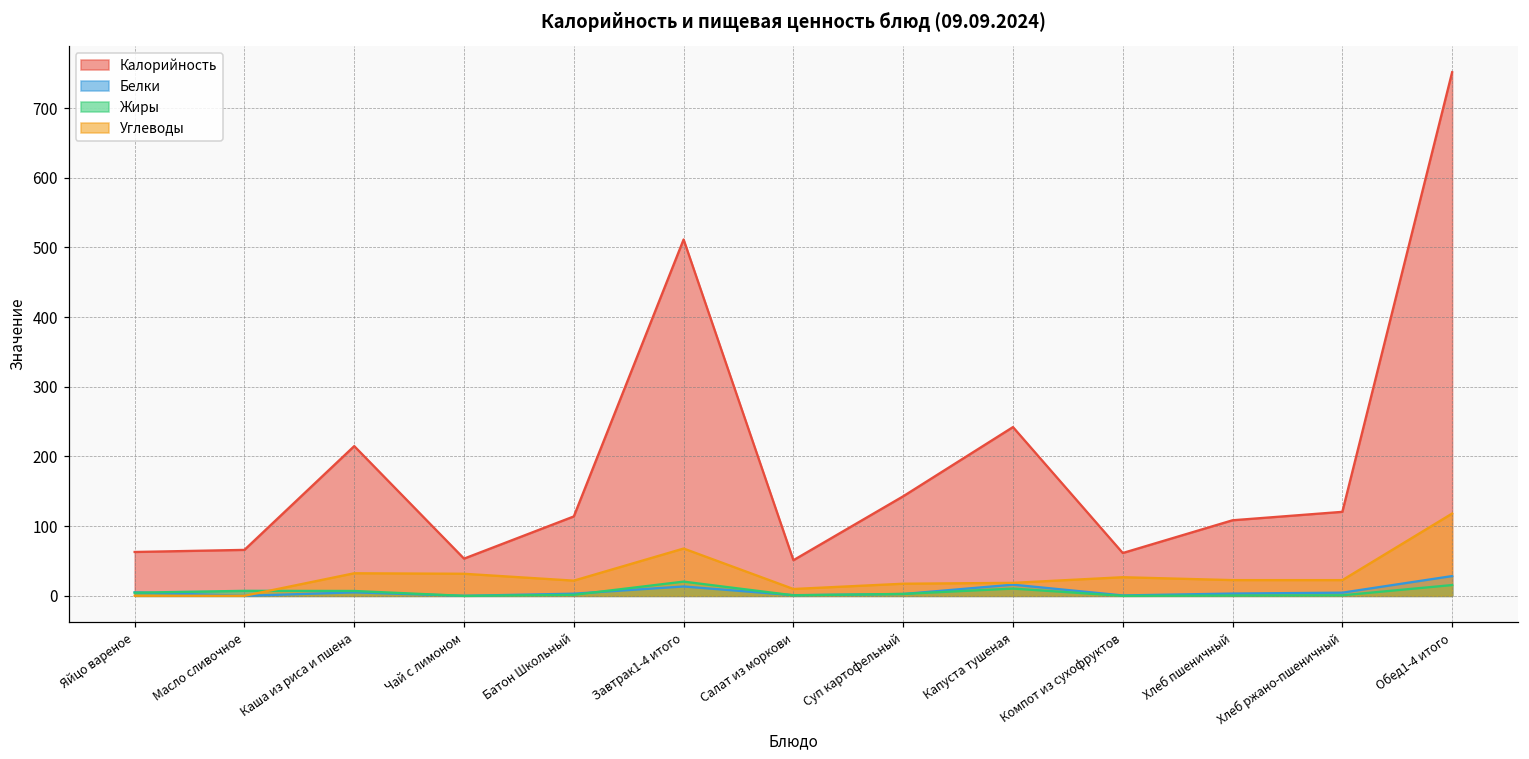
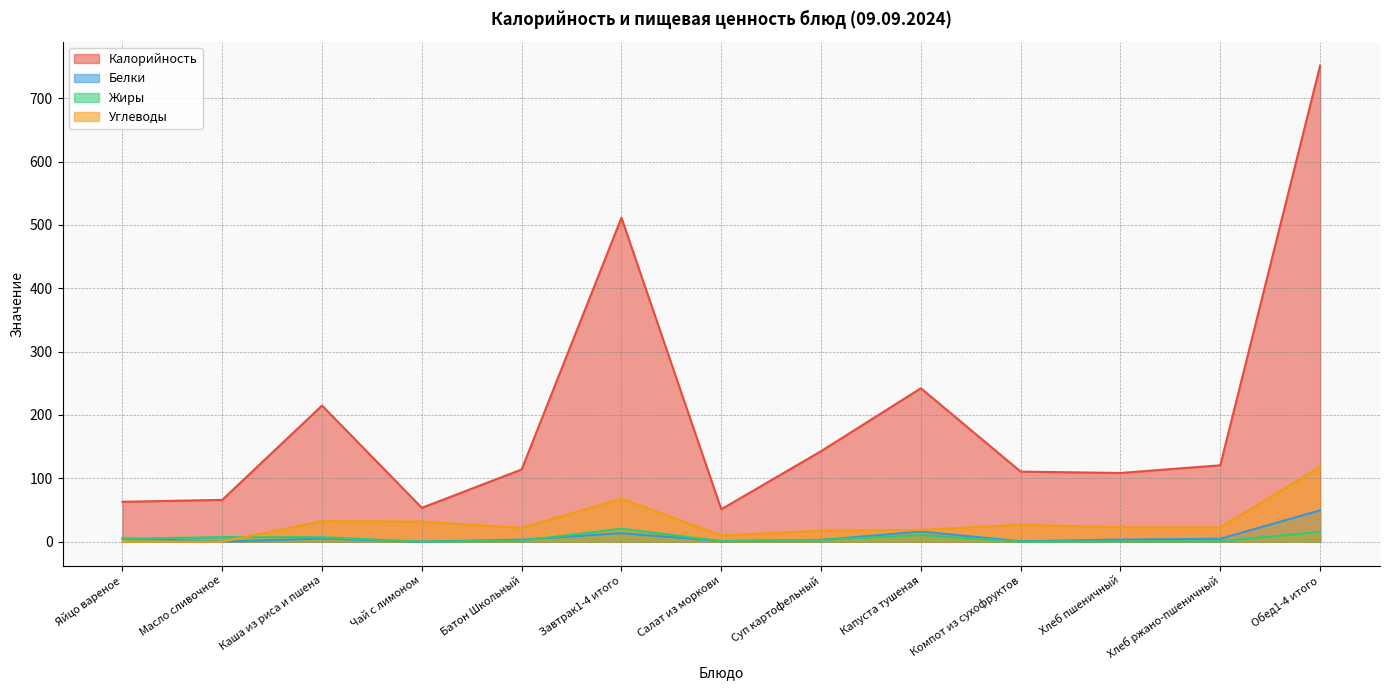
  {
    "Калорийность": {
      "Яйцо вареное": 60,
      "Масло сливочное": 70,
      "Каша из риса и пшена": 210,
      "Чай с лимоном": 50,
      "Батон Школьный": 110,
      "Завтрак1-4 итого": 510,
      "Салат из моркови": 50,
      "Суп картофельный": 140,
      "Капуста тушеная": 240,
-     "Компот из сухофруктов": 60,
+     "Компот из сухофруктов": 110,
      "Хлеб пшеничный": 110,
      "Хлеб ржано-пшеничный": 120,
      "Обед1-4 итого": 750
    },
    "Белки": {
      "Завтрак1-4 итого": 10,
-     "Обед1-4 итого": 30
+     "Обед1-4 итого": 50
    },
    "Жиры": {
      "Масло сливочное": 10,
      "Завтрак1-4 итого": 20,
      "Капуста тушеная": 10,
      "Обед1-4 итого": 20
    },
    "Углеводы": {
      "Яйцо вареное": 0,
      "Каша из риса и пшена": 30,
      "Чай с лимоном": 30,
      "Батон Школьный": 20,
      "Завтрак1-4 итого": 70,
      "Салат из моркови": 10,
      "Суп картофельный": 20,
      "Компот из сухофруктов": 30,
      "Хлеб пшеничный": 20,
      "Хлеб ржано-пшеничный": 20,
      "Обед1-4 итого": 120
    }
  }
